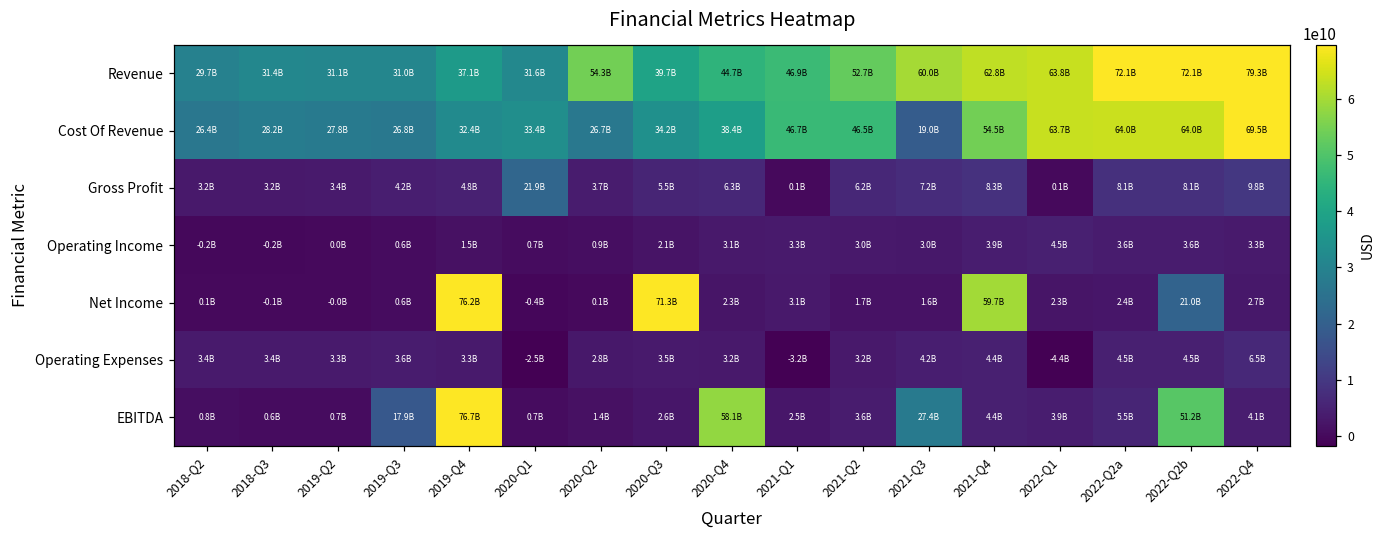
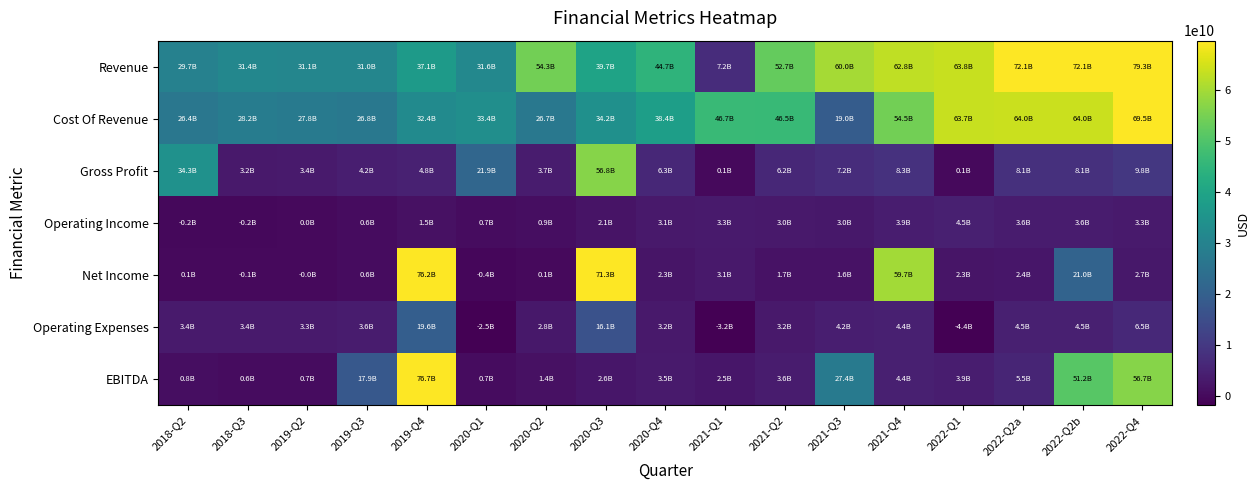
  {
    "Revenue": {
      "2018-Q2": "29.7B",
      "2018-Q3": "31.4B",
      "2019-Q2": "31.1B",
      "2019-Q3": "31.0B",
      "2019-Q4": "37.1B",
      "2020-Q1": "31.6B",
      "2020-Q2": "54.3B",
      "2020-Q3": "39.7B",
      "2020-Q4": "44.7B",
-     "2021-Q1": "46.9B",
+     "2021-Q1": "7.2B",
      "2021-Q2": "52.7B",
      "2021-Q3": "60.0B",
      "2021-Q4": "62.8B",
      "2022-Q1": "63.8B",
      "2022-Q2a": "72.1B",
      "2022-Q2b": "72.1B",
      "2022-Q4": "79.3B"
    },
    "Cost Of Revenue": {
      "2018-Q2": "26.4B",
      "2018-Q3": "28.2B",
      "2019-Q2": "27.8B",
      "2019-Q3": "26.8B",
      "2019-Q4": "32.4B",
      "2020-Q1": "33.4B",
      "2020-Q2": "26.7B",
      "2020-Q3": "34.2B",
      "2020-Q4": "38.4B",
      "2021-Q1": "46.7B",
      "2021-Q2": "46.5B",
      "2021-Q3": "19.0B",
      "2021-Q4": "54.5B",
      "2022-Q1": "63.7B",
      "2022-Q2a": "64.0B",
      "2022-Q2b": "64.0B",
      "2022-Q4": "69.5B"
    },
    "Gross Profit": {
-     "2018-Q2": "3.2B",
+     "2018-Q2": "34.3B",
      "2018-Q3": "3.2B",
      "2019-Q2": "3.4B",
      "2019-Q3": "4.2B",
      "2019-Q4": "4.8B",
      "2020-Q1": "21.9B",
      "2020-Q2": "3.7B",
-     "2020-Q3": "5.5B",
+     "2020-Q3": "56.8B",
      "2020-Q4": "6.3B",
      "2021-Q1": "0.1B",
      "2021-Q2": "6.2B",
      "2021-Q3": "7.2B",
      "2021-Q4": "8.3B",
      "2022-Q1": "0.1B",
      "2022-Q2a": "8.1B",
      "2022-Q2b": "8.1B",
      "2022-Q4": "9.8B"
    },
    "Operating Income": {
      "2018-Q2": "-0.2B",
      "2018-Q3": "-0.2B",
      "2019-Q2": "0.0B",
      "2019-Q3": "0.6B",
      "2019-Q4": "1.5B",
      "2020-Q1": "0.7B",
      "2020-Q2": "0.9B",
      "2020-Q3": "2.1B",
      "2020-Q4": "3.1B",
      "2021-Q1": "3.3B",
      "2021-Q2": "3.0B",
      "2021-Q3": "3.0B",
      "2021-Q4": "3.9B",
      "2022-Q1": "4.5B",
      "2022-Q2a": "3.6B",
      "2022-Q2b": "3.6B",
      "2022-Q4": "3.3B"
    },
    "Net Income": {
      "2018-Q2": "0.1B",
      "2018-Q3": "-0.1B",
      "2019-Q2": "-0.0B",
      "2019-Q3": "0.6B",
      "2019-Q4": "76.2B",
      "2020-Q1": "-0.4B",
      "2020-Q2": "0.1B",
      "2020-Q3": "71.3B",
      "2020-Q4": "2.3B",
      "2021-Q1": "3.1B",
      "2021-Q2": "1.7B",
      "2021-Q3": "1.6B",
      "2021-Q4": "59.7B",
      "2022-Q1": "2.3B",
      "2022-Q2a": "2.4B",
      "2022-Q2b": "21.0B",
      "2022-Q4": "2.7B"
    },
    "Operating Expenses": {
      "2018-Q2": "3.4B",
      "2018-Q3": "3.4B",
      "2019-Q2": "3.3B",
      "2019-Q3": "3.6B",
-     "2019-Q4": "3.3B",
+     "2019-Q4": "19.6B",
      "2020-Q1": "-2.5B",
      "2020-Q2": "2.8B",
-     "2020-Q3": "3.5B",
+     "2020-Q3": "16.1B",
      "2020-Q4": "3.2B",
      "2021-Q1": "-3.2B",
      "2021-Q2": "3.2B",
      "2021-Q3": "4.2B",
      "2021-Q4": "4.4B",
      "2022-Q1": "-4.4B",
      "2022-Q2a": "4.5B",
      "2022-Q2b": "4.5B",
      "2022-Q4": "6.5B"
    },
    "EBITDA": {
      "2018-Q2": "0.8B",
      "2018-Q3": "0.6B",
      "2019-Q2": "0.7B",
      "2019-Q3": "17.9B",
      "2019-Q4": "76.7B",
      "2020-Q1": "0.7B",
      "2020-Q2": "1.4B",
      "2020-Q3": "2.6B",
-     "2020-Q4": "58.1B",
+     "2020-Q4": "3.5B",
      "2021-Q1": "2.5B",
      "2021-Q2": "3.6B",
      "2021-Q3": "27.4B",
      "2021-Q4": "4.4B",
      "2022-Q1": "3.9B",
      "2022-Q2a": "5.5B",
      "2022-Q2b": "51.2B",
-     "2022-Q4": "4.1B"
+     "2022-Q4": "56.7B"
    }
  }
